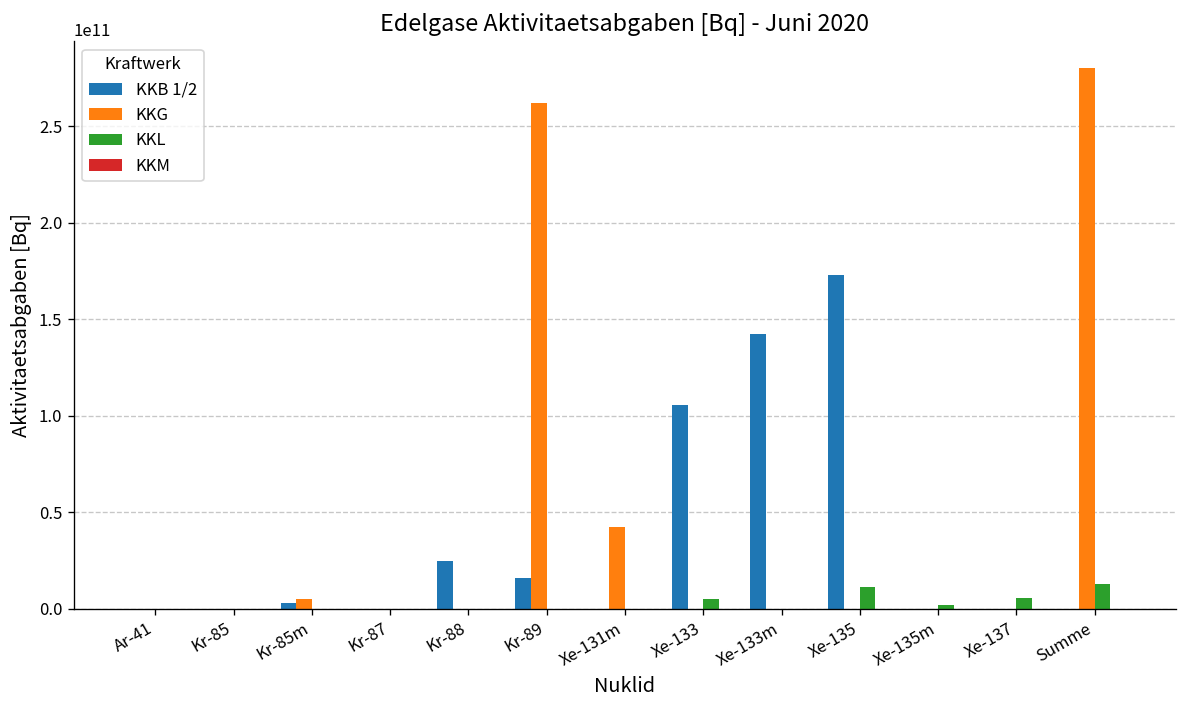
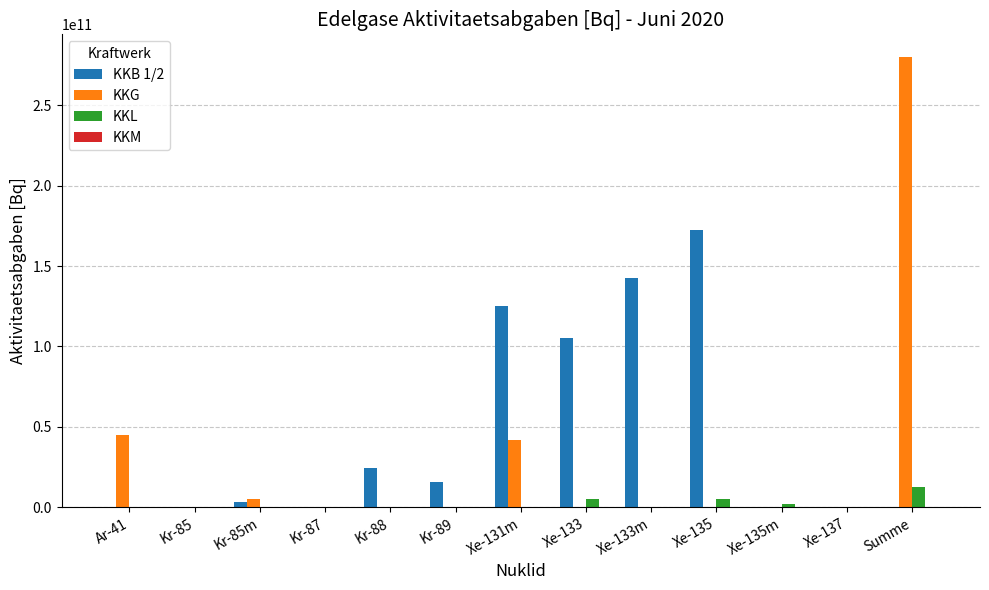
  {
    "KKB 1/2": {
      "Ar-41": 0,
      "Kr-85": 0,
      "Kr-85m": 3000000000,
      "Kr-87": 0,
      "Kr-88": 25000000000,
      "Kr-89": 16000000000,
-     "Xe-131m": 0,
+     "Xe-131m": 125000000000,
      "Xe-133": 105000000000,
      "Xe-133m": 142000000000,
      "Xe-135": 173000000000,
      "Xe-135m": 0,
      "Xe-137": 0,
      "Summe": 0
    },
    "KKG": {
-     "Ar-41": 0,
+     "Ar-41": 45000000000,
      "Kr-85": 0,
      "Kr-85m": 5000000000,
      "Kr-87": 0,
      "Kr-88": 0,
-     "Kr-89": 262000000000,
+     "Kr-89": 0,
      "Xe-131m": 42000000000,
      "Xe-133": 0,
      "Xe-133m": 0,
      "Xe-135": 0,
      "Xe-135m": 0,
      "Xe-137": 0,
      "Summe": 280000000000
    },
    "KKL": {
      "Ar-41": 0,
      "Kr-85": 0,
      "Kr-85m": 0,
      "Kr-87": 0,
      "Kr-88": 0,
      "Kr-89": 0,
      "Xe-131m": 0,
      "Xe-133": 5000000000,
      "Xe-133m": 0,
-     "Xe-135": 11000000000,
+     "Xe-135": 5000000000,
      "Xe-135m": 2000000000,
-     "Xe-137": 6000000000,
+     "Xe-137": 0,
      "Summe": 13000000000
    },
    "KKM": {
      "Ar-41": 0,
      "Kr-85": 0,
      "Kr-85m": 0,
      "Kr-87": 0,
      "Kr-88": 0,
      "Kr-89": 0,
      "Xe-131m": 0,
      "Xe-133": 0,
      "Xe-133m": 0,
      "Xe-135": 0,
      "Xe-135m": 0,
      "Xe-137": 0,
      "Summe": 0
    }
  }
